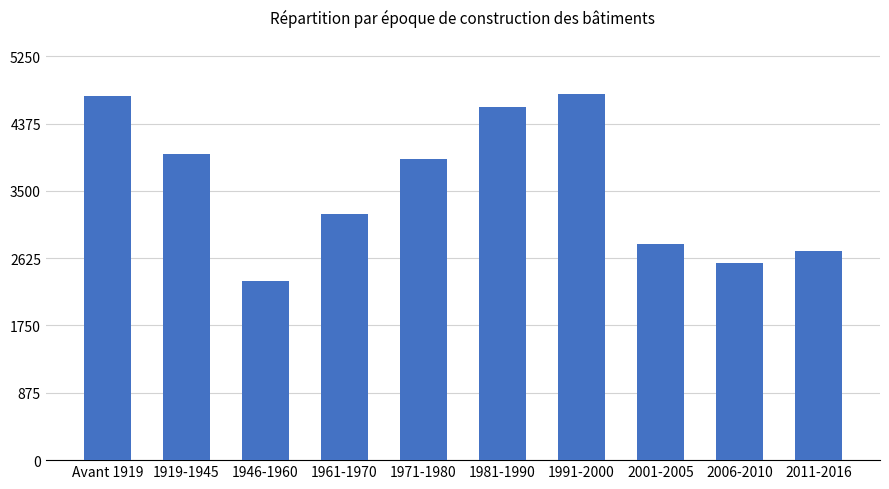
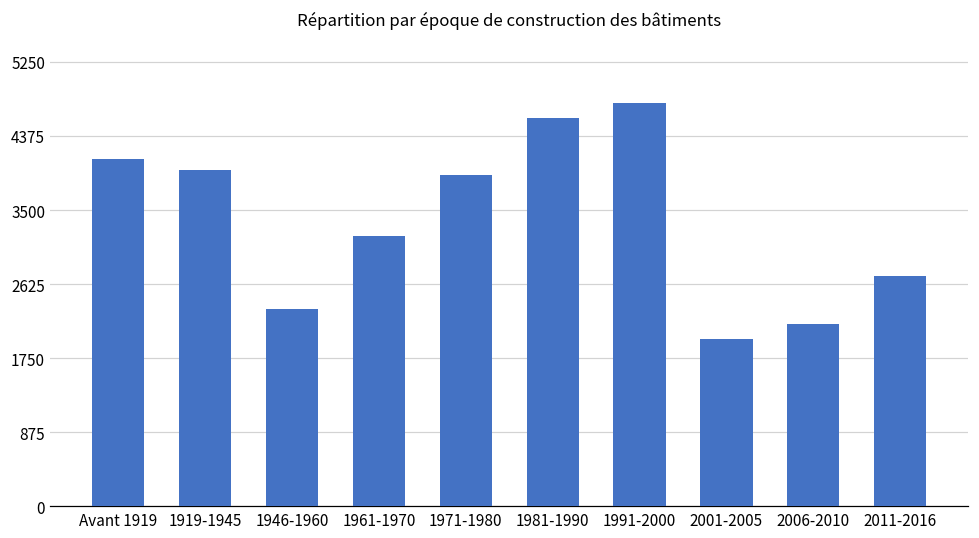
  {
-   "Avant 1919": 4700,
+   "Avant 1919": 4100,
    "1919-1945": 4000,
    "1946-1960": 2300,
    "1961-1970": 3200,
    "1971-1980": 3900,
    "1981-1990": 4600,
    "1991-2000": 4800,
-   "2001-2005": 2800,
-   "2006-2010": 2600,
+   "2001-2005": 2000,
+   "2006-2010": 2200,
    "2011-2016": 2700
  }
